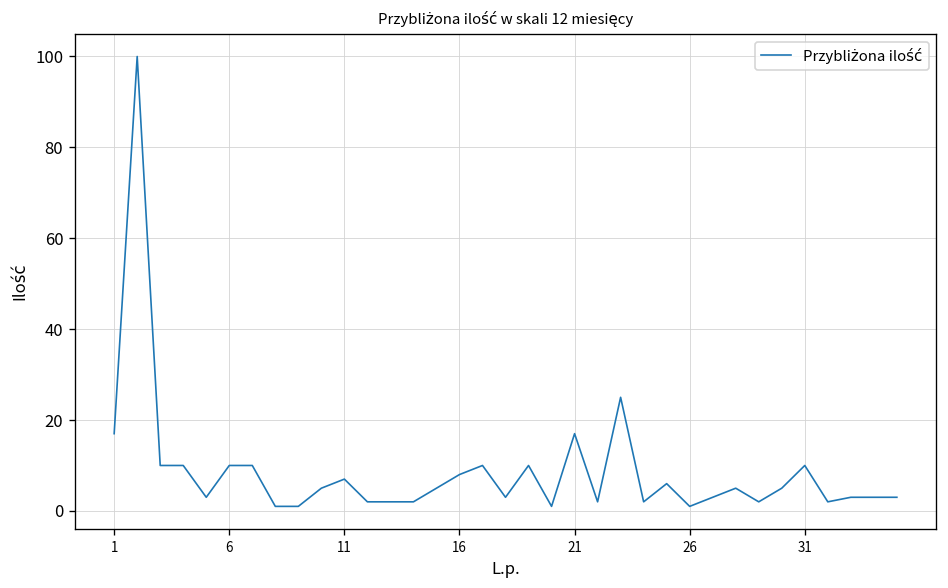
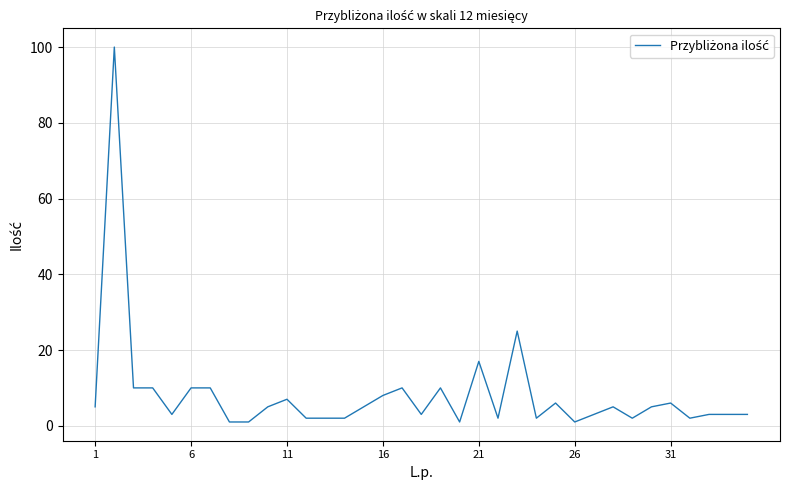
  {
-   "1": 17,
+   "1": 5,
    "6": 10,
    "11": 7,
    "16": 8,
    "21": 17,
    "26": 1,
-   "31": 10
+   "31": 6
  }
